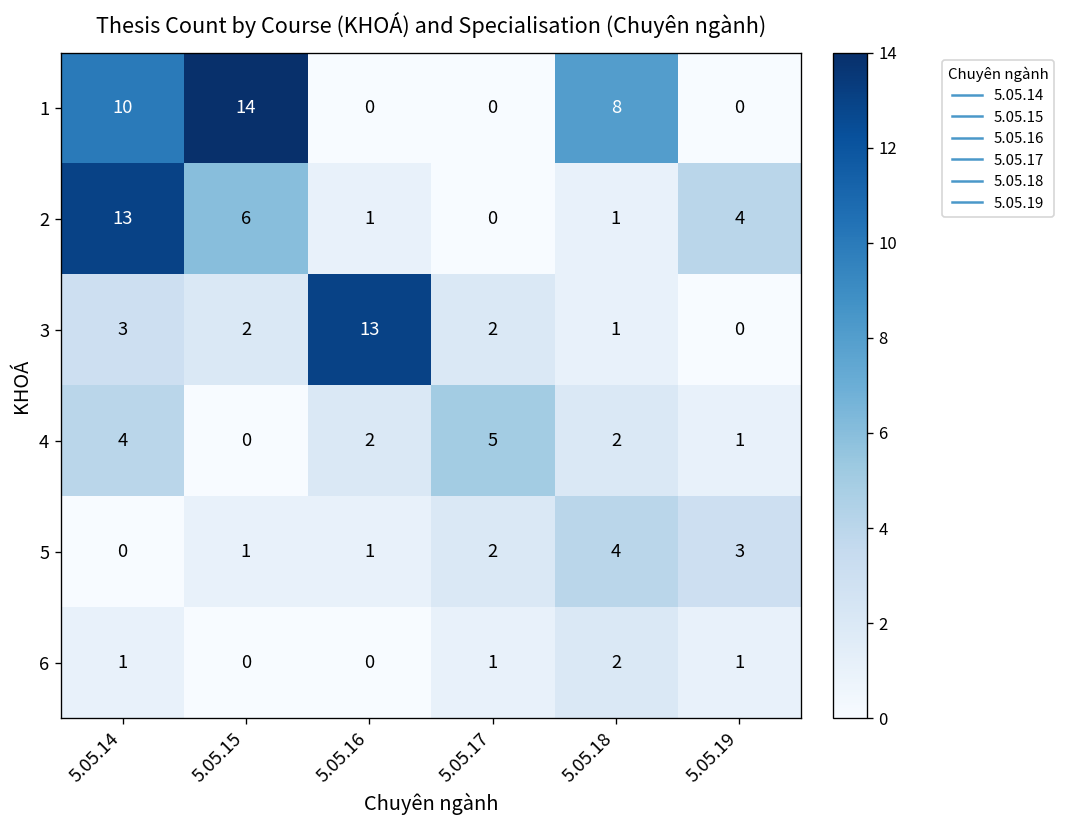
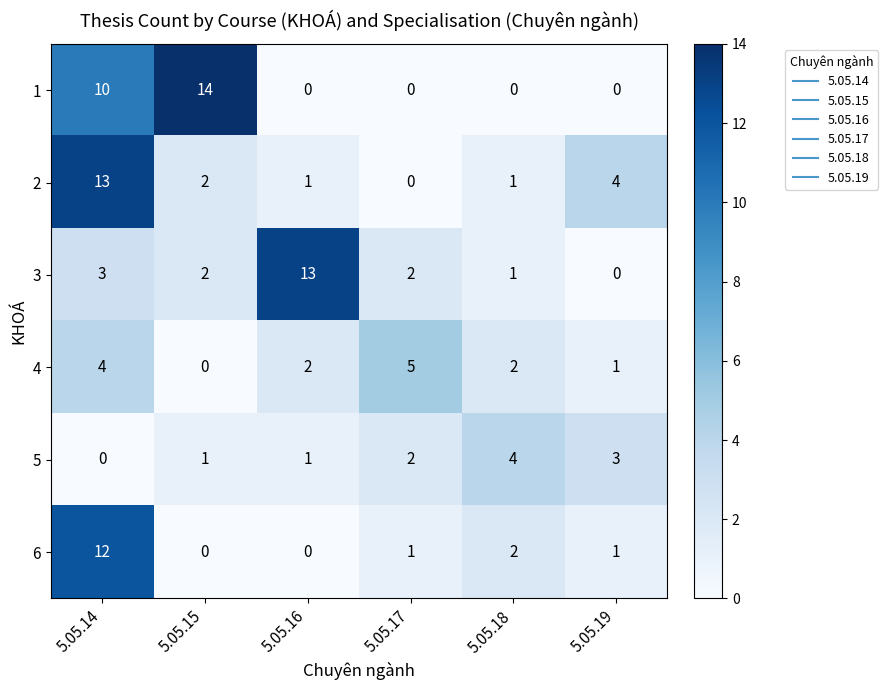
  {
    "1": {
      "5.05.14": 10,
      "5.05.15": 14,
      "5.05.16": 0,
      "5.05.17": 0,
-     "5.05.18": 8,
+     "5.05.18": 0,
      "5.05.19": 0
    },
    "2": {
      "5.05.14": 13,
-     "5.05.15": 6,
+     "5.05.15": 2,
      "5.05.16": 1,
      "5.05.17": 0,
      "5.05.18": 1,
      "5.05.19": 4
    },
    "3": {
      "5.05.14": 3,
      "5.05.15": 2,
      "5.05.16": 13,
      "5.05.17": 2,
      "5.05.18": 1,
      "5.05.19": 0
    },
    "4": {
      "5.05.14": 4,
      "5.05.15": 0,
      "5.05.16": 2,
      "5.05.17": 5,
      "5.05.18": 2,
      "5.05.19": 1
    },
    "5": {
      "5.05.14": 0,
      "5.05.15": 1,
      "5.05.16": 1,
      "5.05.17": 2,
      "5.05.18": 4,
      "5.05.19": 3
    },
    "6": {
-     "5.05.14": 1,
+     "5.05.14": 12,
      "5.05.15": 0,
      "5.05.16": 0,
      "5.05.17": 1,
      "5.05.18": 2,
      "5.05.19": 1
    }
  }
